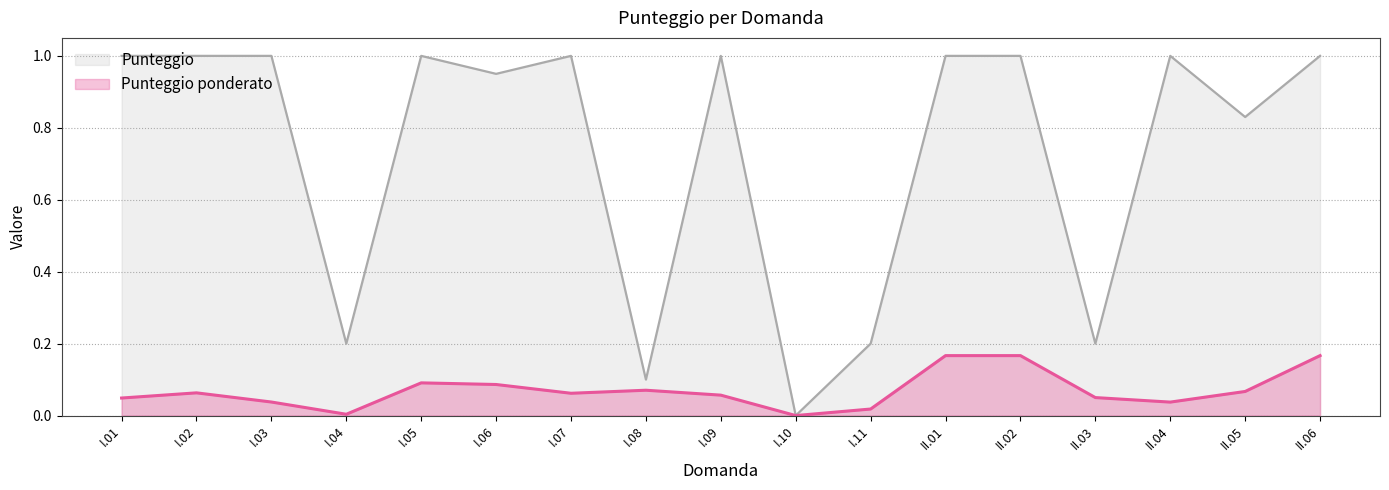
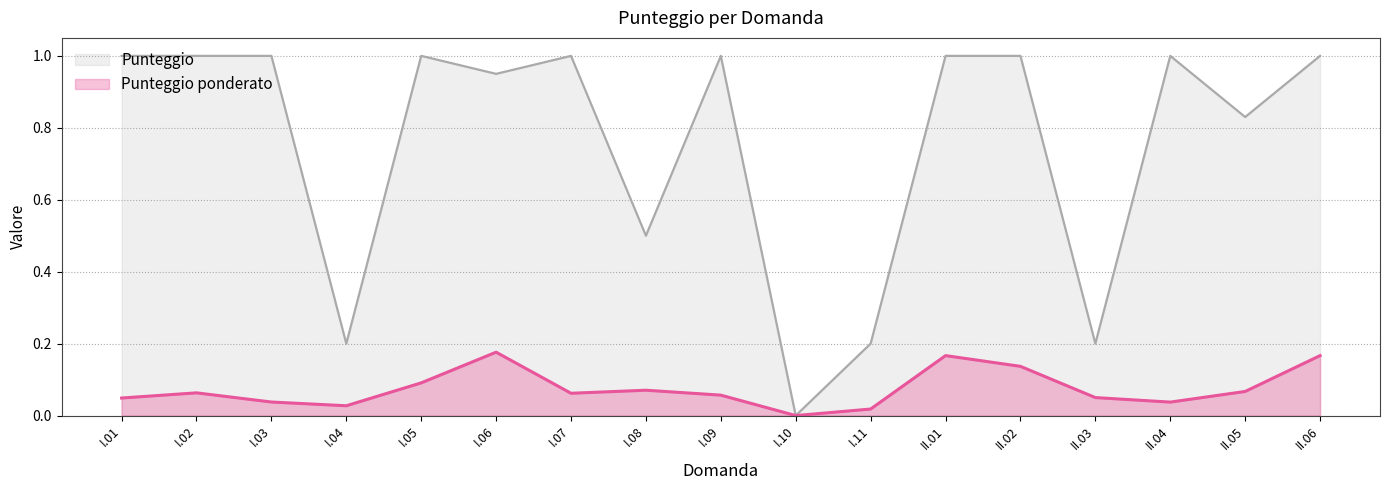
  {
    "Punteggio": {
      "I.01": 1.0,
      "I.02": 1.0,
      "I.03": 1.0,
      "I.04": 0.2,
      "I.05": 1.0,
      "I.06": 0.95,
      "I.07": 1.0,
-     "I.08": 0.1,
+     "I.08": 0.5,
      "I.09": 1.0,
      "I.11": 0.2,
      "II.01": 1.0,
      "II.02": 1.0,
      "II.03": 0.2,
      "II.04": 1.0,
      "II.05": 0.83,
      "II.06": 1.0
    },
    "Punteggio ponderato": {
      "I.01": 0.05,
      "I.02": 0.06,
      "I.03": 0.04,
-     "I.04": 0.00,
+     "I.04": 0.03,
      "I.05": 0.09,
-     "I.06": 0.09,
+     "I.06": 0.18,
      "I.07": 0.06,
      "I.08": 0.07,
      "I.09": 0.06,
      "I.11": 0.02,
      "II.01": 0.17,
-     "II.02": 0.17,
+     "II.02": 0.14,
      "II.03": 0.05,
      "II.04": 0.04,
      "II.05": 0.07,
      "II.06": 0.17
    }
  }
